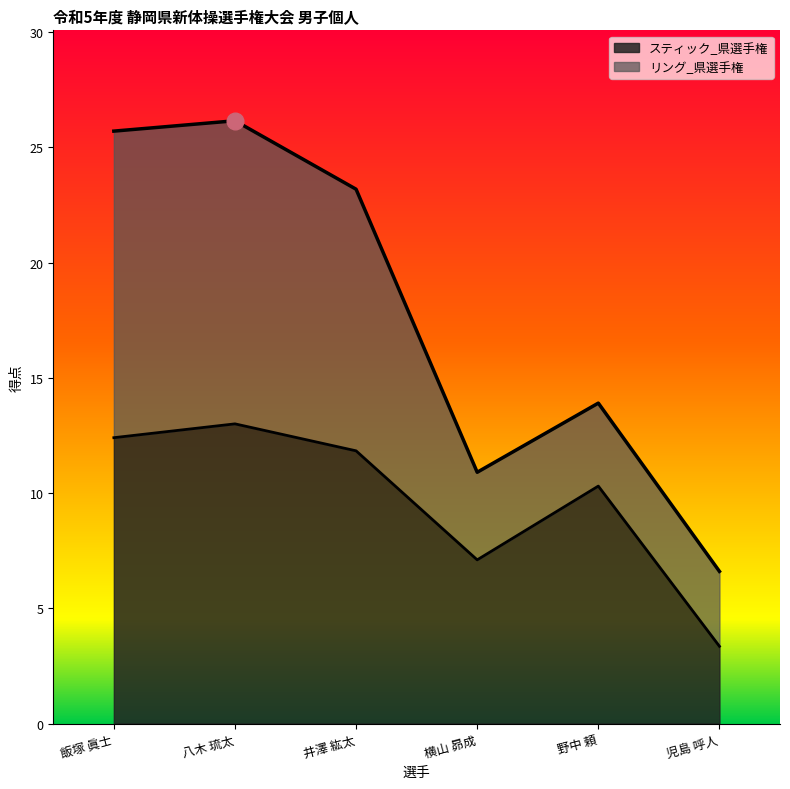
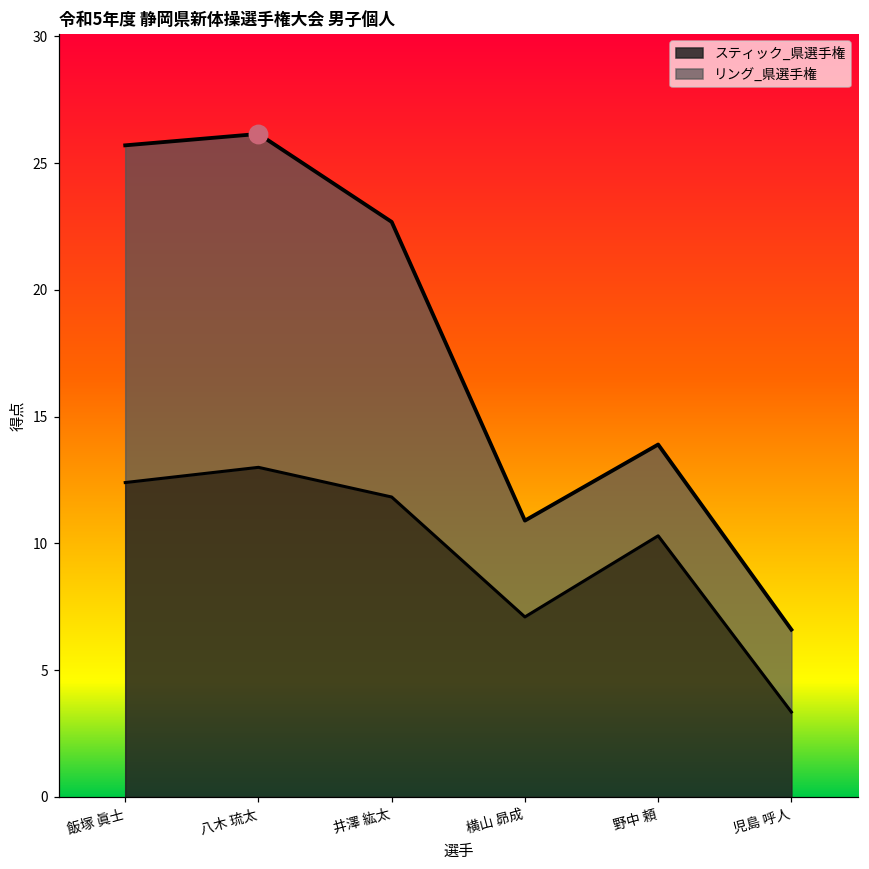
  {
    "スティック_県選手権": {
      "飯塚 眞士": 12.4,
      "八木 琉太": 13.0,
      "井澤 紘太": 11.8,
      "横山 昴成": 7.1,
      "野中 頼": 10.3,
      "児島 呼人": 3.4
    },
    "リング_県選手権": {
      "飯塚 眞士": 13.3,
-     "井澤 紘太": 11.4,
+     "井澤 紘太": 10.9,
      "横山 昴成": 3.8,
      "野中 頼": 3.6,
      "児島 呼人": 3.2
    }
  }
